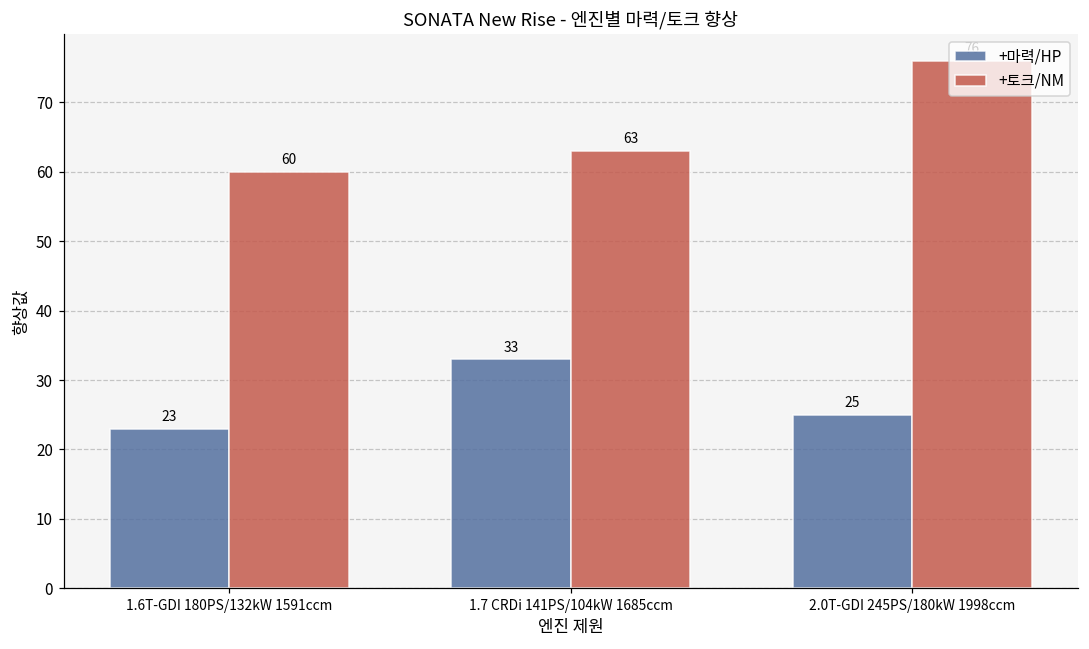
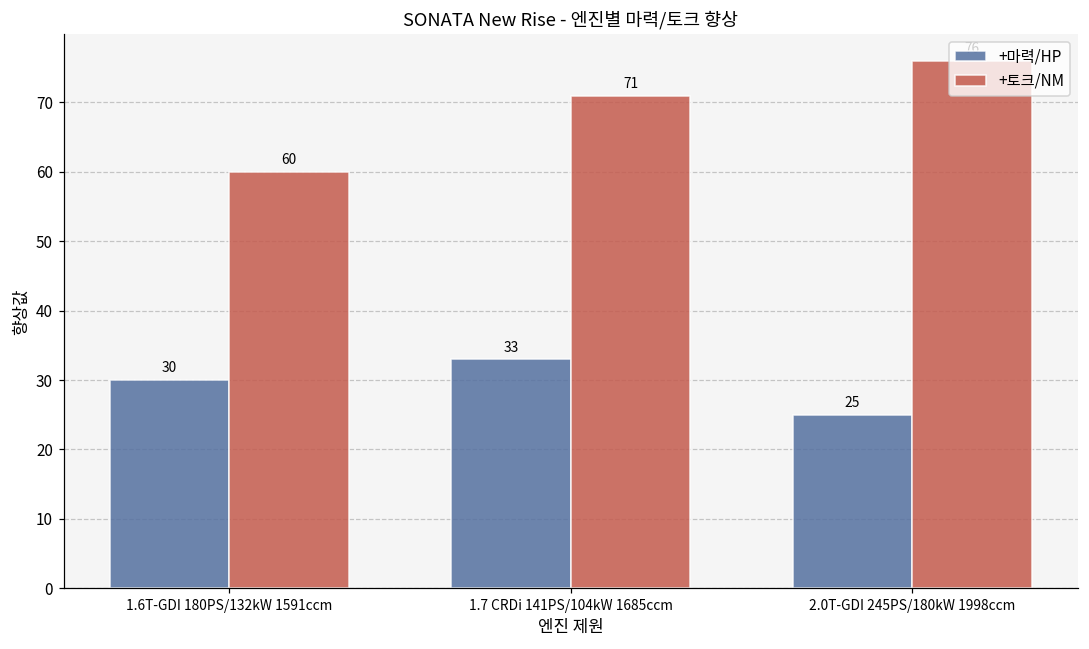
  {
    "+마력/HP": {
-     "1.6T-GDI 180PS/132kW 1591ccm": 23,
+     "1.6T-GDI 180PS/132kW 1591ccm": 30,
      "1.7 CRDi 141PS/104kW 1685ccm": 33,
      "2.0T-GDI 245PS/180kW 1998ccm": 25
    },
    "+토크/NM": {
      "1.6T-GDI 180PS/132kW 1591ccm": 60,
-     "1.7 CRDi 141PS/104kW 1685ccm": 63
+     "1.7 CRDi 141PS/104kW 1685ccm": 71
    }
  }
